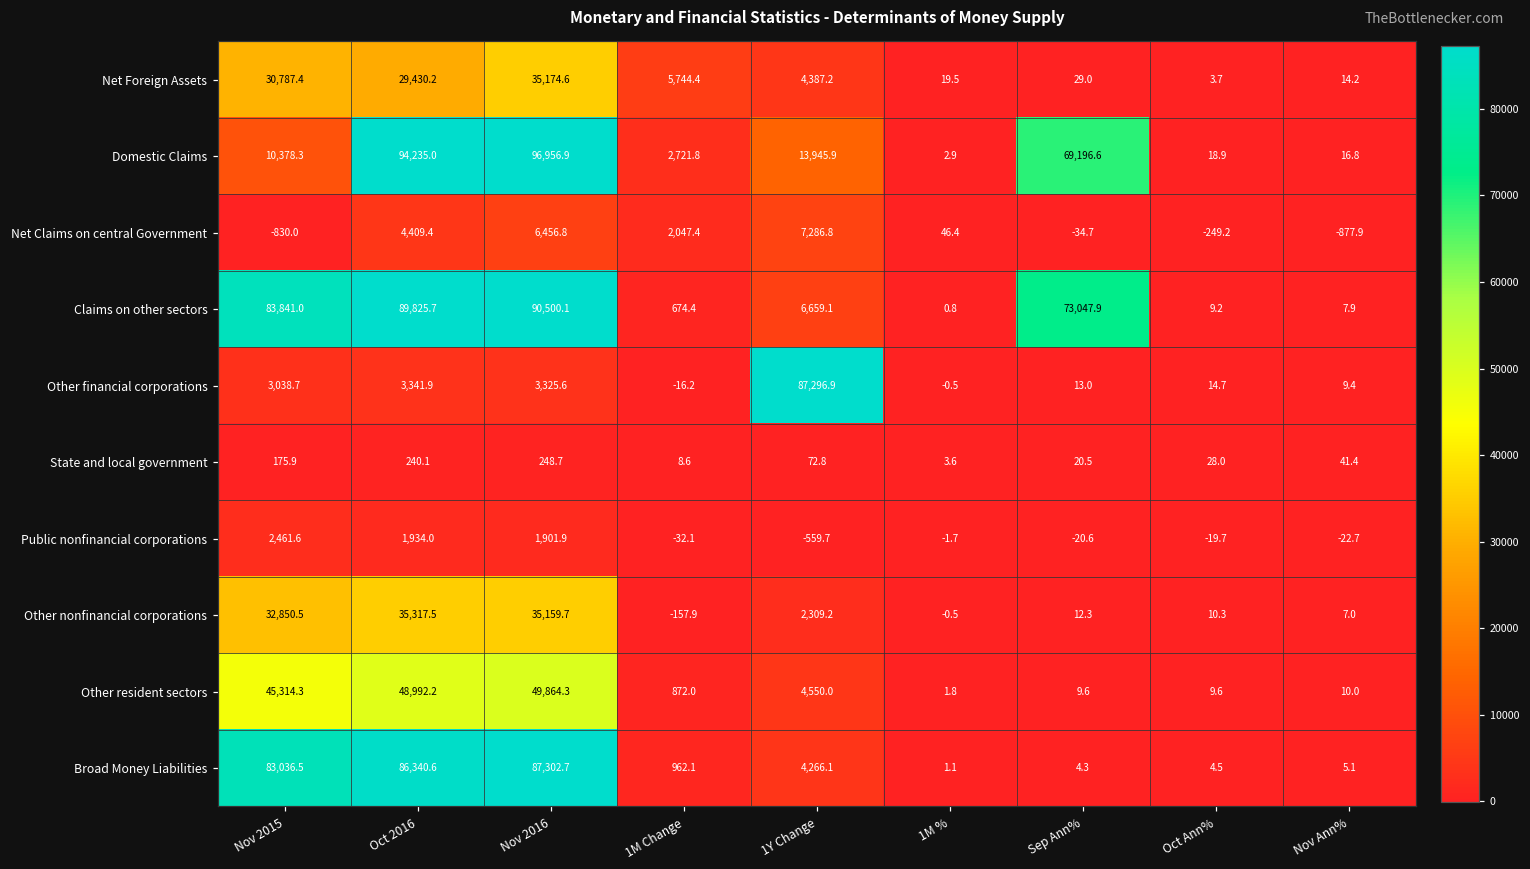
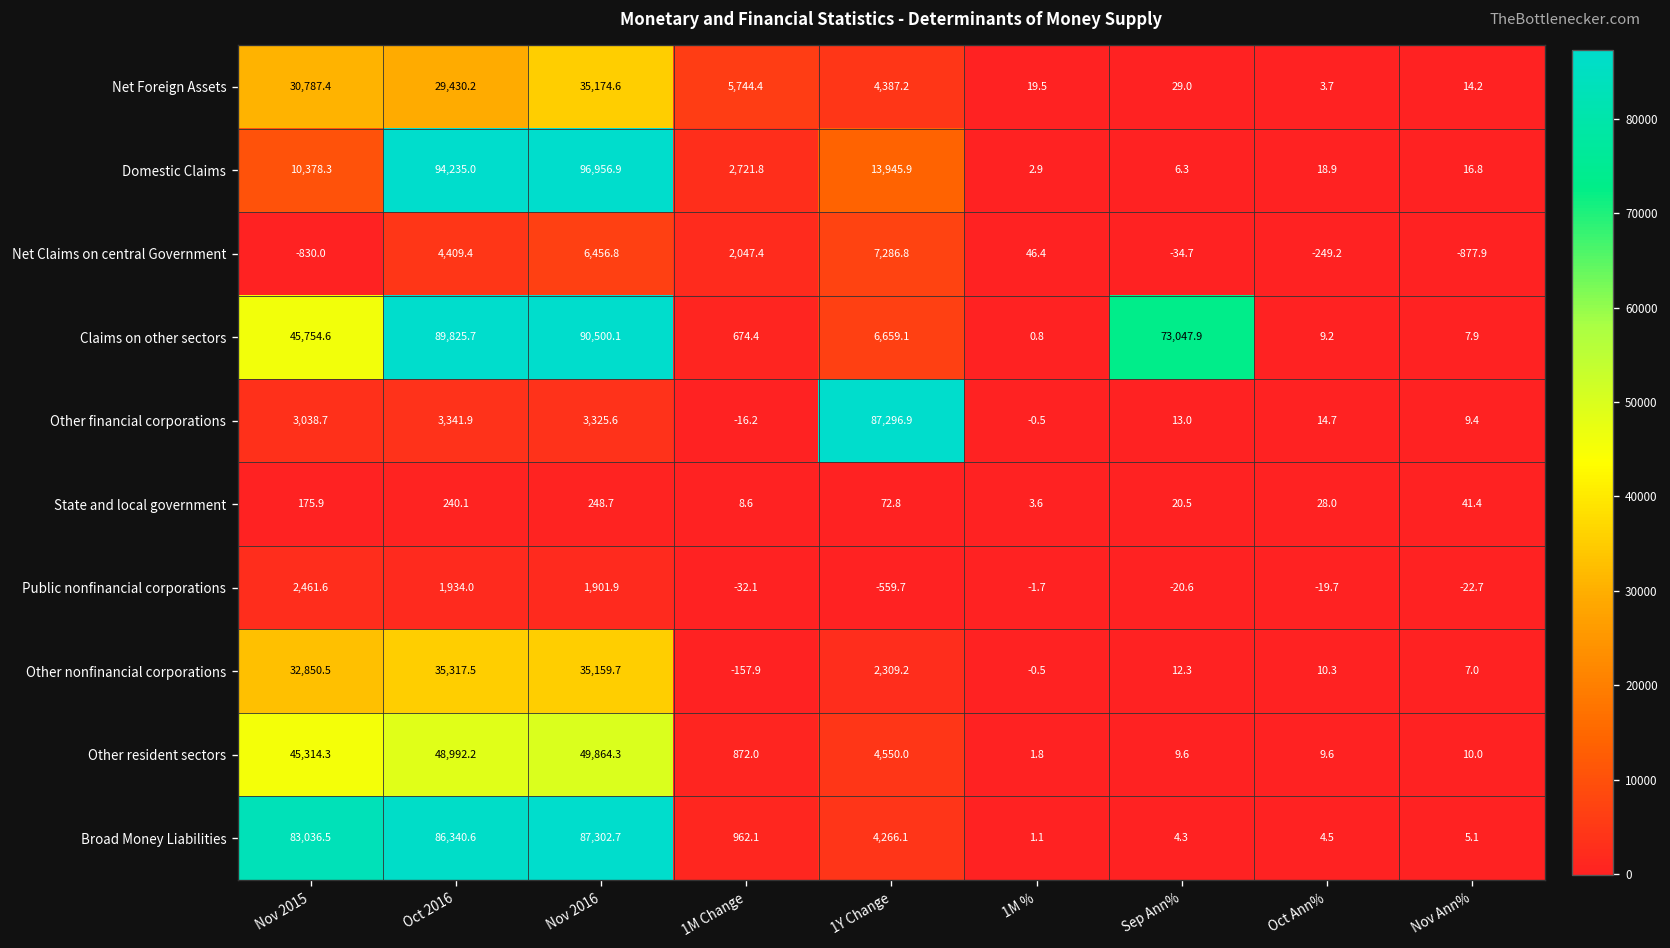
  {
    "Net Foreign Assets": {
      "Nov 2015": "30,787.4",
      "Oct 2016": "29,430.2",
      "Nov 2016": "35,174.6",
      "1M Change": "5,744.4",
      "1Y Change": "4,387.2",
      "1M %": "19.5",
      "Sep Ann%": "29.0",
      "Oct Ann%": "3.7",
      "Nov Ann%": "14.2"
    },
    "Domestic Claims": {
      "Nov 2015": "10,378.3",
      "Oct 2016": "94,235.0",
      "Nov 2016": "96,956.9",
      "1M Change": "2,721.8",
      "1Y Change": "13,945.9",
      "1M %": "2.9",
-     "Sep Ann%": "69,196.6",
+     "Sep Ann%": "6.3",
      "Oct Ann%": "18.9",
      "Nov Ann%": "16.8"
    },
    "Net Claims on central Government": {
      "Nov 2015": "-830.0",
      "Oct 2016": "4,409.4",
      "Nov 2016": "6,456.8",
      "1M Change": "2,047.4",
      "1Y Change": "7,286.8",
      "1M %": "46.4",
      "Sep Ann%": "-34.7",
      "Oct Ann%": "-249.2",
      "Nov Ann%": "-877.9"
    },
    "Claims on other sectors": {
-     "Nov 2015": "83,841.0",
+     "Nov 2015": "45,754.6",
      "Oct 2016": "89,825.7",
      "Nov 2016": "90,500.1",
      "1M Change": "674.4",
      "1Y Change": "6,659.1",
      "1M %": "0.8",
      "Sep Ann%": "73,047.9",
      "Oct Ann%": "9.2",
      "Nov Ann%": "7.9"
    },
    "Other financial corporations": {
      "Nov 2015": "3,038.7",
      "Oct 2016": "3,341.9",
      "Nov 2016": "3,325.6",
      "1M Change": "-16.2",
      "1Y Change": "87,296.9",
      "1M %": "-0.5",
      "Sep Ann%": "13.0",
      "Oct Ann%": "14.7",
      "Nov Ann%": "9.4"
    },
    "State and local government": {
      "Nov 2015": "175.9",
      "Oct 2016": "240.1",
      "Nov 2016": "248.7",
      "1M Change": "8.6",
      "1Y Change": "72.8",
      "1M %": "3.6",
      "Sep Ann%": "20.5",
      "Oct Ann%": "28.0",
      "Nov Ann%": "41.4"
    },
    "Public nonfinancial corporations": {
      "Nov 2015": "2,461.6",
      "Oct 2016": "1,934.0",
      "Nov 2016": "1,901.9",
      "1M Change": "-32.1",
      "1Y Change": "-559.7",
      "1M %": "-1.7",
      "Sep Ann%": "-20.6",
      "Oct Ann%": "-19.7",
      "Nov Ann%": "-22.7"
    },
    "Other nonfinancial corporations": {
      "Nov 2015": "32,850.5",
      "Oct 2016": "35,317.5",
      "Nov 2016": "35,159.7",
      "1M Change": "-157.9",
      "1Y Change": "2,309.2",
      "1M %": "-0.5",
      "Sep Ann%": "12.3",
      "Oct Ann%": "10.3",
      "Nov Ann%": "7.0"
    },
    "Other resident sectors": {
      "Nov 2015": "45,314.3",
      "Oct 2016": "48,992.2",
      "Nov 2016": "49,864.3",
      "1M Change": "872.0",
      "1Y Change": "4,550.0",
      "1M %": "1.8",
      "Sep Ann%": "9.6",
      "Oct Ann%": "9.6",
      "Nov Ann%": "10.0"
    },
    "Broad Money Liabilities": {
      "Nov 2015": "83,036.5",
      "Oct 2016": "86,340.6",
      "Nov 2016": "87,302.7",
      "1M Change": "962.1",
      "1Y Change": "4,266.1",
      "1M %": "1.1",
      "Sep Ann%": "4.3",
      "Oct Ann%": "4.5",
      "Nov Ann%": "5.1"
    }
  }
